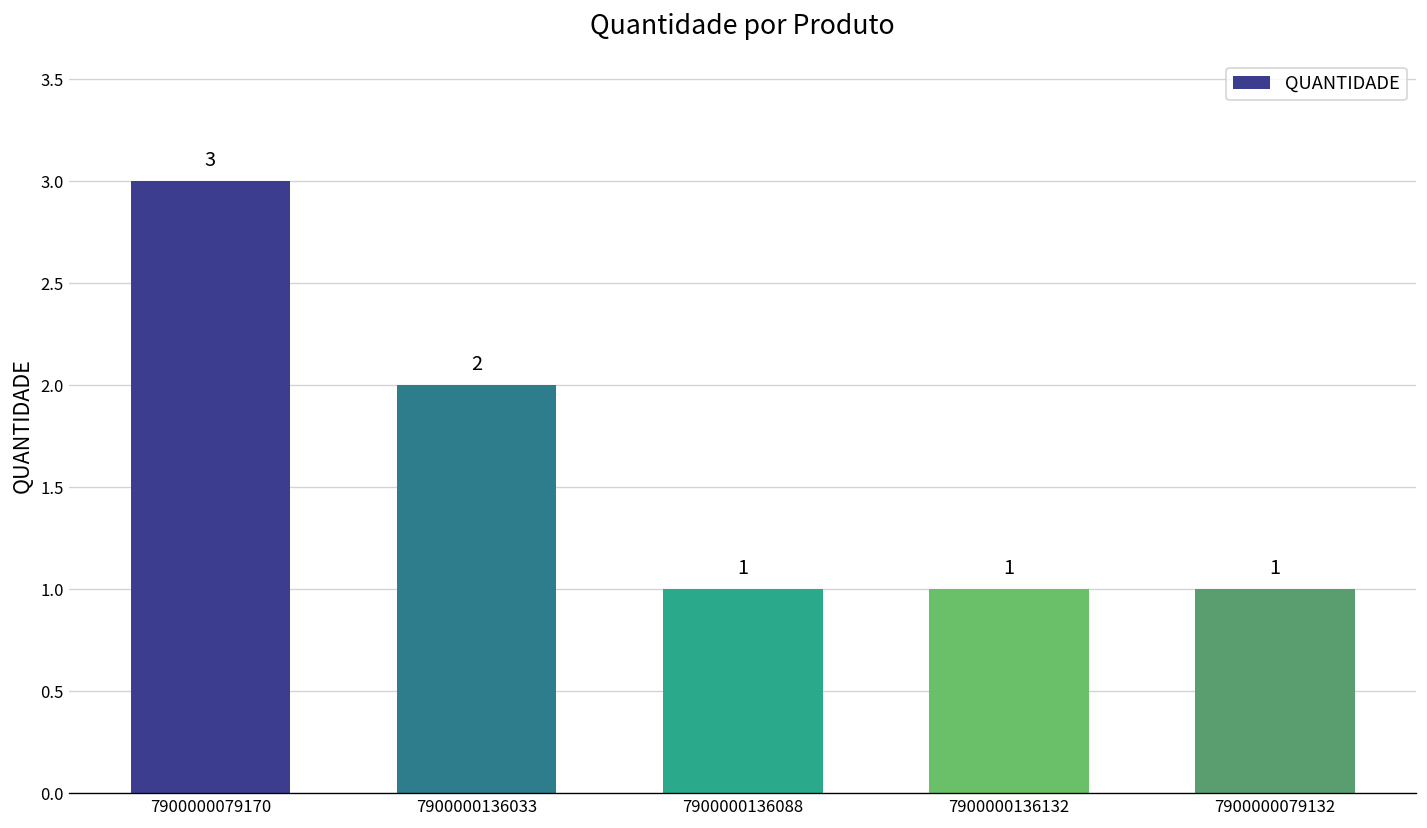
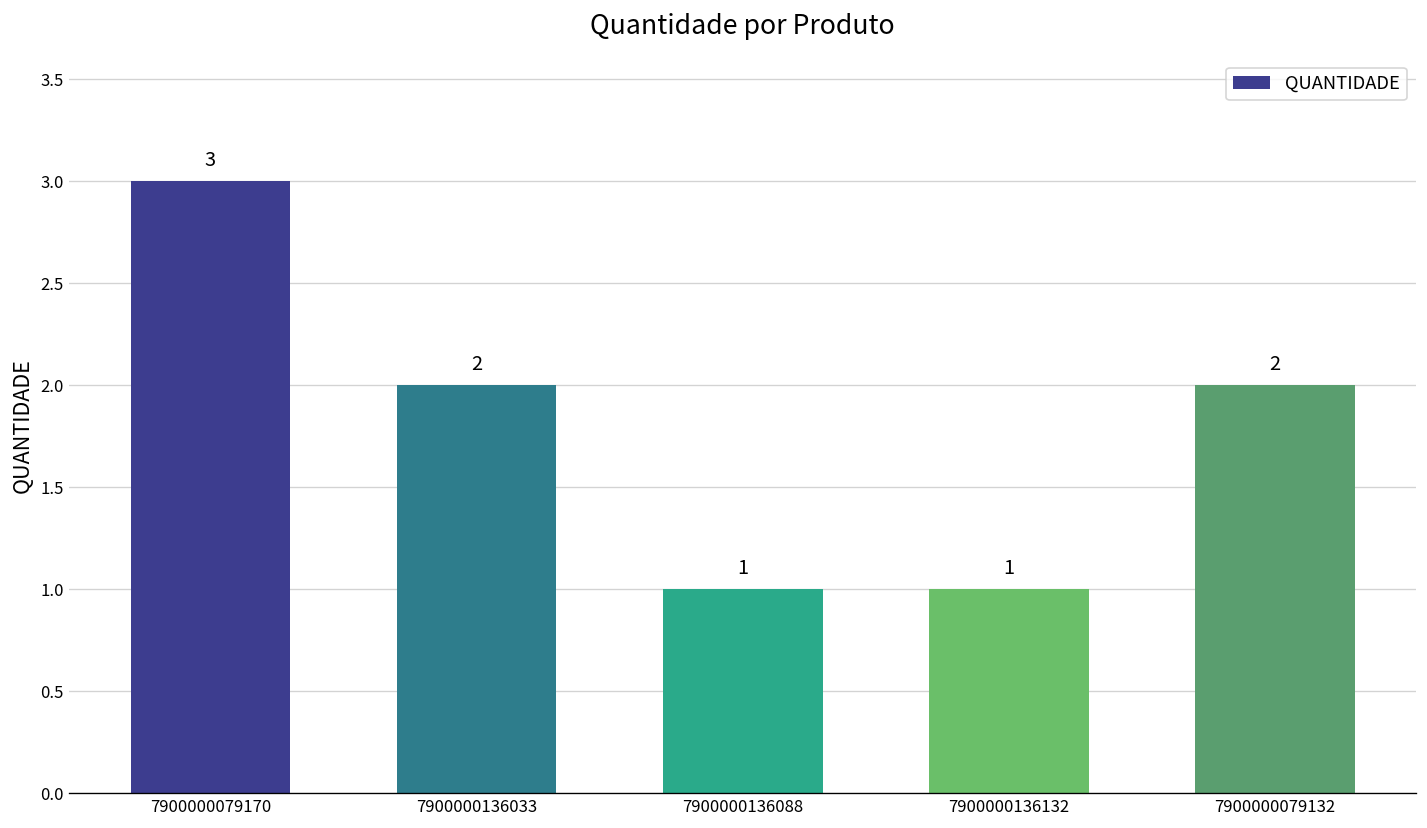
  {
    "7900000079170": 3,
    "7900000136033": 2,
    "7900000136088": 1,
    "7900000136132": 1,
-   "7900000079132": 1
+   "7900000079132": 2
  }
